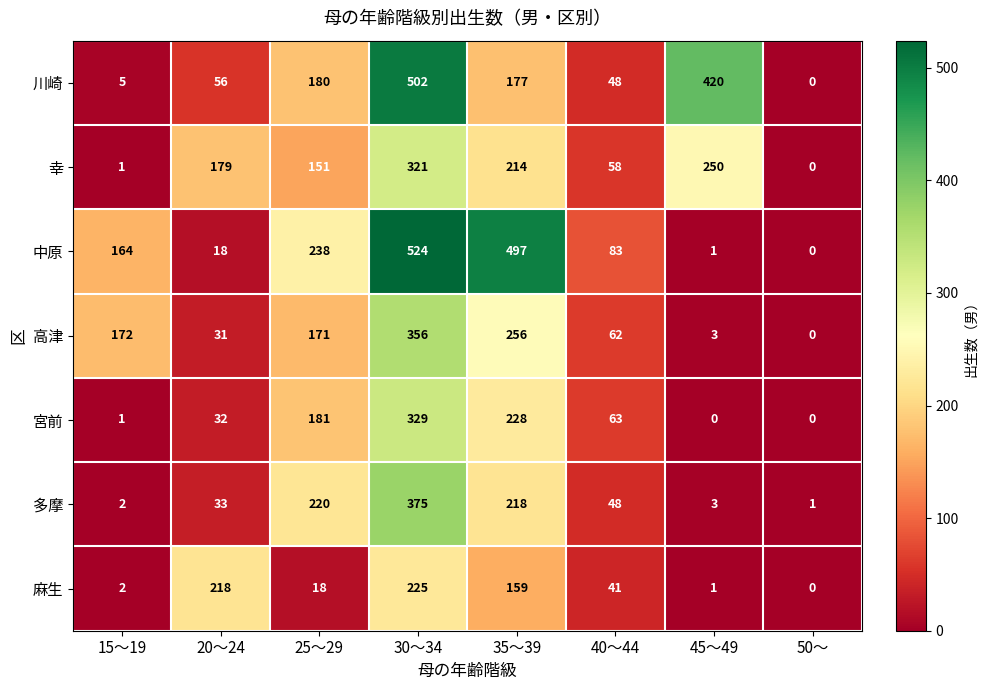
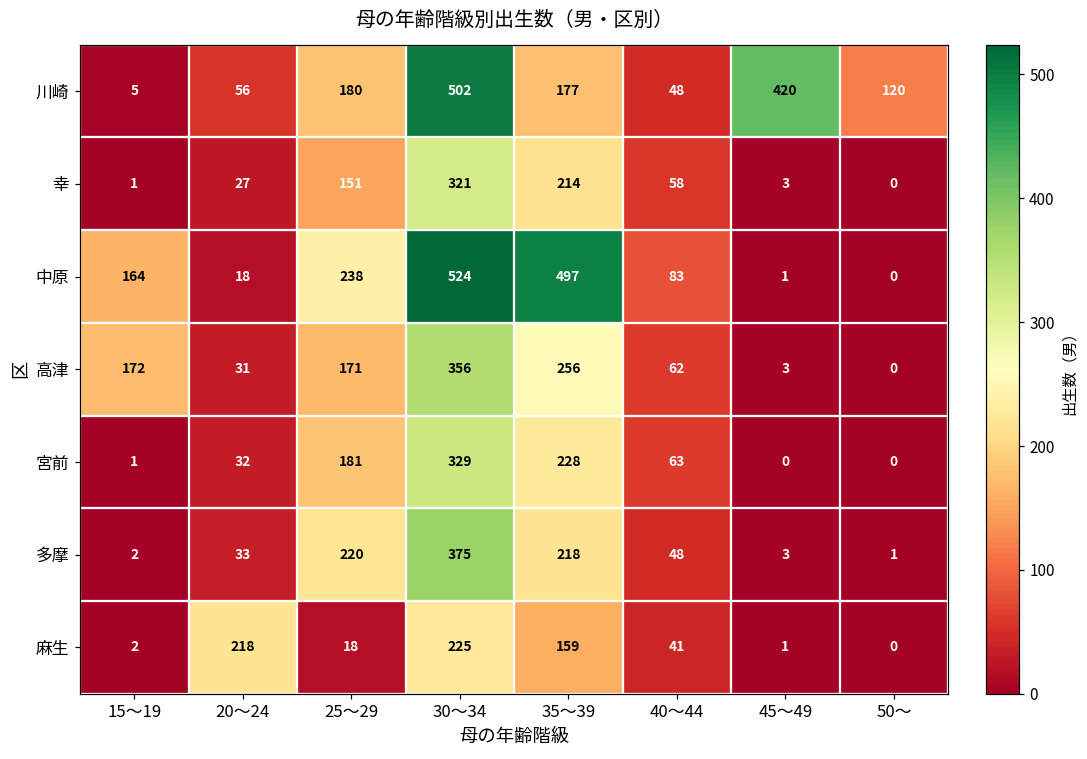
  {
    "川崎": {
      "15～19": 5,
      "20～24": 56,
      "25～29": 180,
      "30～34": 502,
      "35～39": 177,
      "40～44": 48,
      "45～49": 420,
-     "50～": 0
+     "50～": 120
    },
    "幸": {
      "15～19": 1,
-     "20～24": 179,
+     "20～24": 27,
      "25～29": 151,
      "30～34": 321,
      "35～39": 214,
      "40～44": 58,
-     "45～49": 250,
+     "45～49": 3,
      "50～": 0
    },
    "中原": {
      "15～19": 164,
      "20～24": 18,
      "25～29": 238,
      "30～34": 524,
      "35～39": 497,
      "40～44": 83,
      "45～49": 1,
      "50～": 0
    },
    "高津": {
      "15～19": 172,
      "20～24": 31,
      "25～29": 171,
      "30～34": 356,
      "35～39": 256,
      "40～44": 62,
      "45～49": 3,
      "50～": 0
    },
    "宮前": {
      "15～19": 1,
      "20～24": 32,
      "25～29": 181,
      "30～34": 329,
      "35～39": 228,
      "40～44": 63,
      "45～49": 0,
      "50～": 0
    },
    "多摩": {
      "15～19": 2,
      "20～24": 33,
      "25～29": 220,
      "30～34": 375,
      "35～39": 218,
      "40～44": 48,
      "45～49": 3,
      "50～": 1
    },
    "麻生": {
      "15～19": 2,
      "20～24": 218,
      "25～29": 18,
      "30～34": 225,
      "35～39": 159,
      "40～44": 41,
      "45～49": 1,
      "50～": 0
    }
  }
